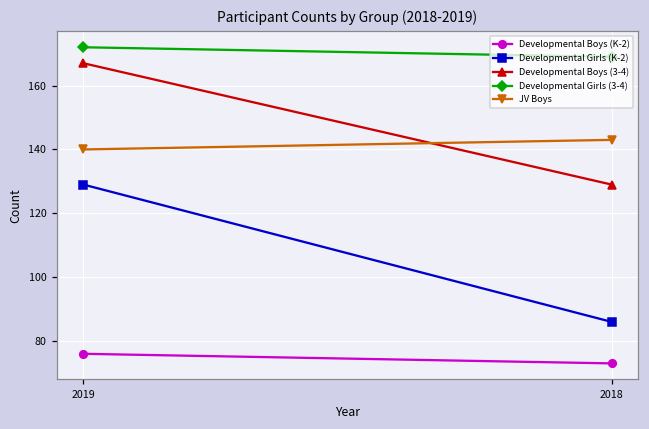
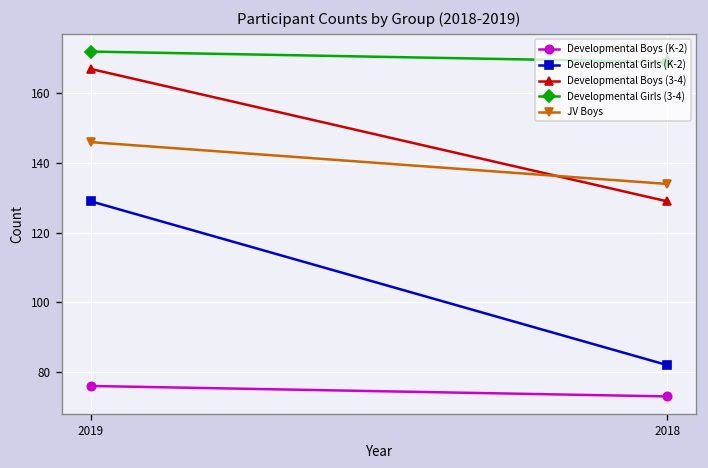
  {
    "Developmental Boys (K-2)": {
      "2019": 76,
      "2018": 73
    },
    "Developmental Girls (K-2)": {
      "2019": 129,
-     "2018": 86
+     "2018": 82
    },
    "Developmental Boys (3-4)": {
      "2019": 167,
      "2018": 129
    },
    "Developmental Girls (3-4)": {
      "2019": 172
    },
    "JV Boys": {
-     "2019": 140,
-     "2018": 143
+     "2019": 146,
+     "2018": 134
    }
  }
